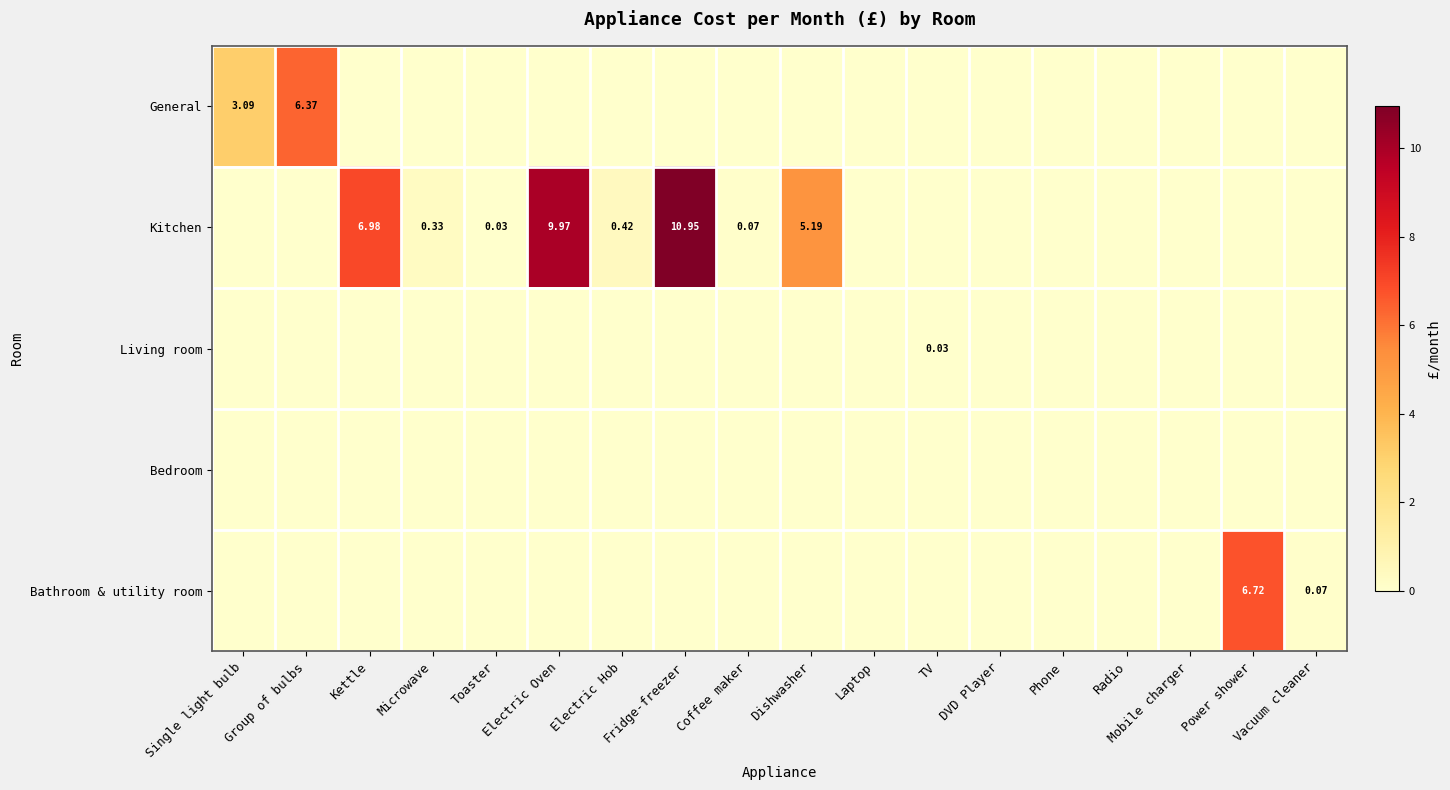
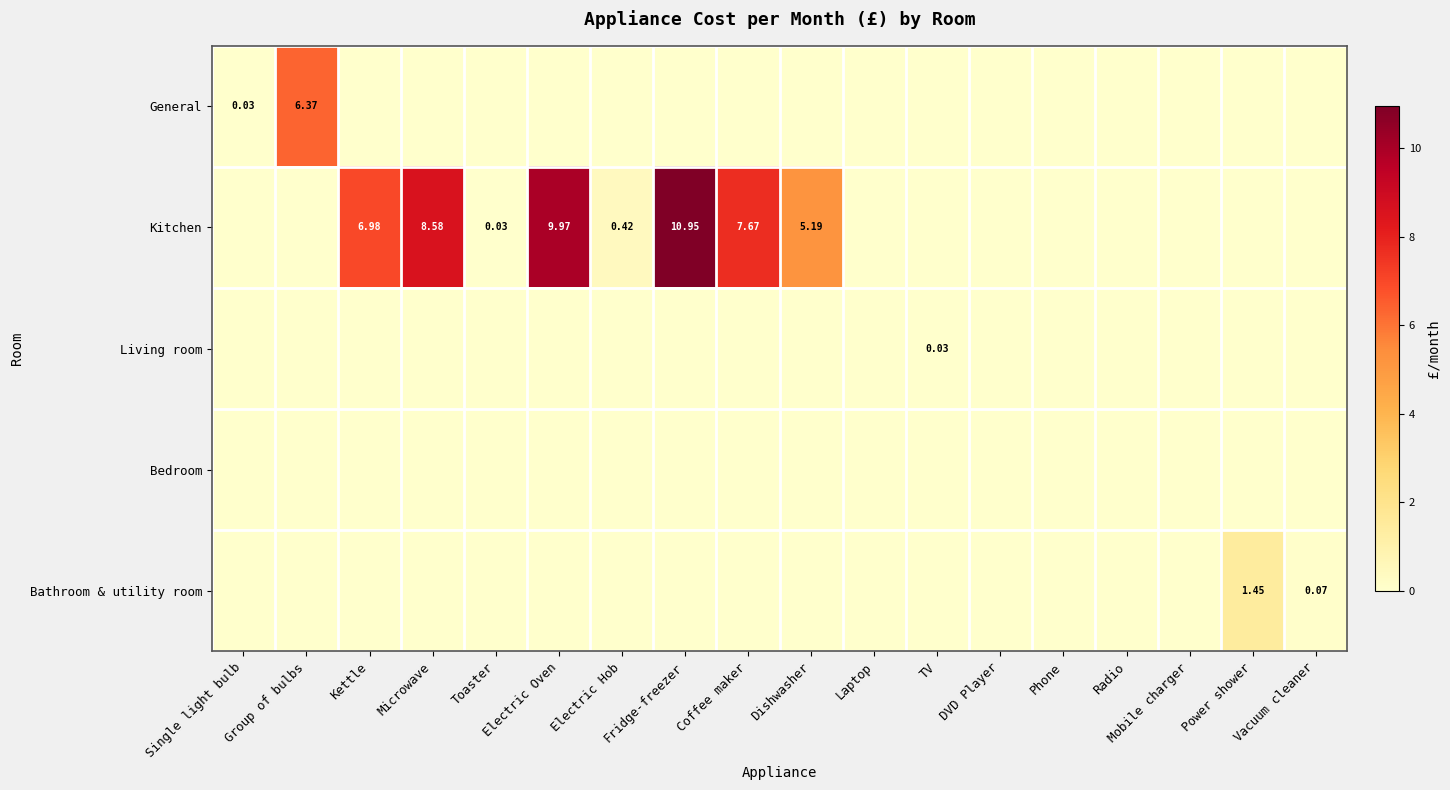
  {
    "General": {
-     "Single light bulb": 3.09,
+     "Single light bulb": 0.03,
      "Group of bulbs": 6.37
    },
    "Kitchen": {
      "Kettle": 6.98,
-     "Microwave": 0.33,
+     "Microwave": 8.58,
      "Toaster": 0.03,
      "Electric Oven": 9.97,
      "Electric Hob": 0.42,
      "Fridge-freezer": 10.95,
-     "Coffee maker": 0.07,
+     "Coffee maker": 7.67,
      "Dishwasher": 5.19
    },
    "Living room": {
      "TV": 0.03
    },
    "Bathroom & utility room": {
-     "Power shower": 6.72,
+     "Power shower": 1.45,
      "Vacuum cleaner": 0.07
    }
  }
